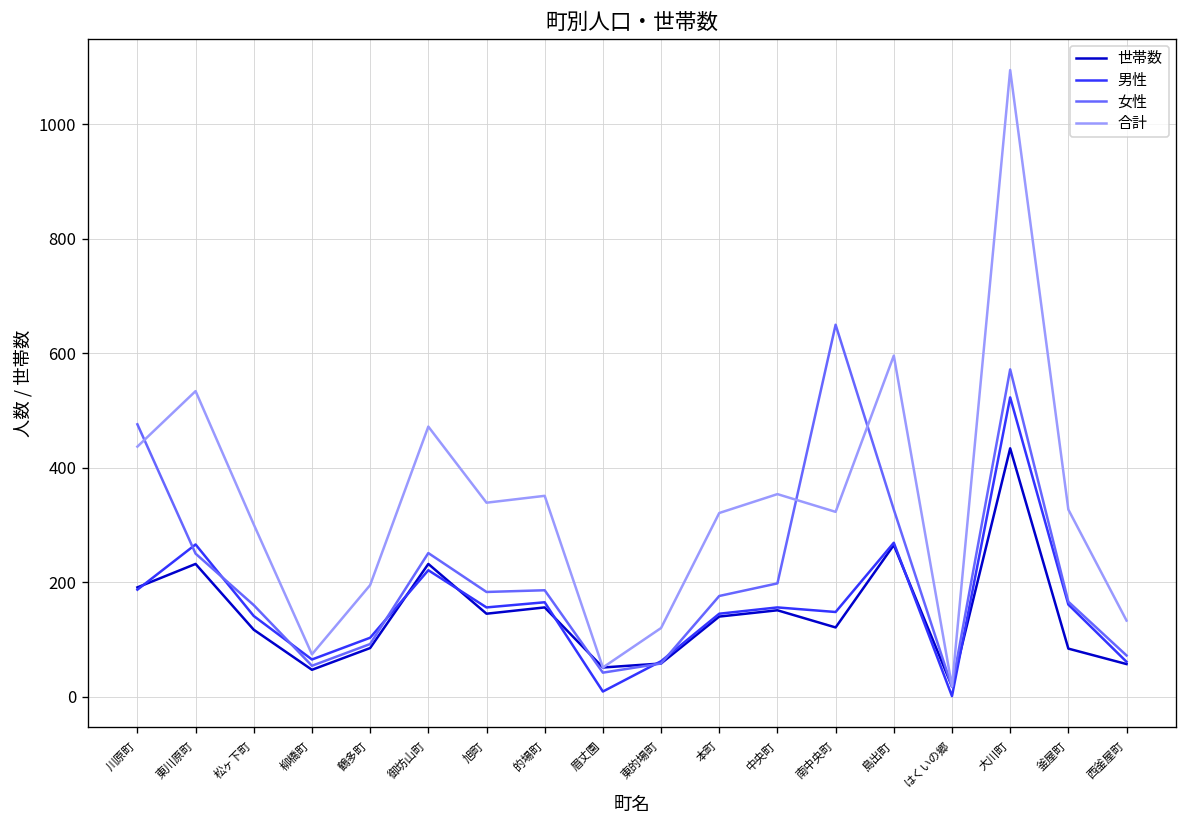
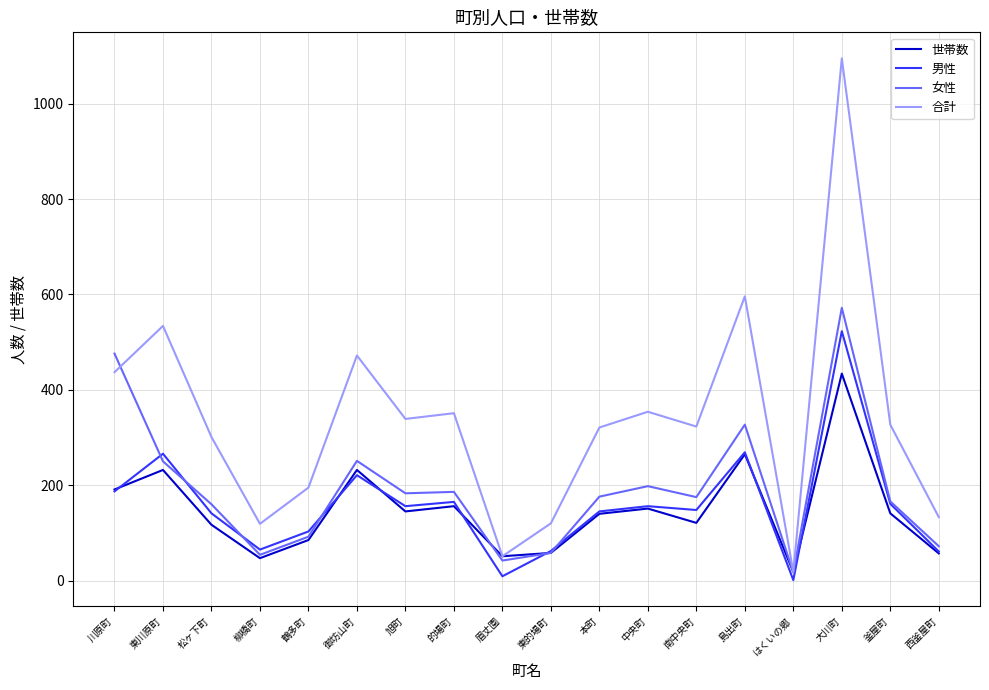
  {
    "世帯数": {
      "東川原町": 230,
      "松ヶ下町": 120,
      "柳橋町": 50,
      "鶴多町": 90,
      "御坊山町": 230,
      "旭町": 150,
      "的場町": 160,
      "南中央町": 120,
      "大川町": 430,
-     "釜屋町": 80
+     "釜屋町": 140
    },
    "男性": {
      "東川原町": 270,
      "松ヶ下町": 140,
      "柳橋町": 70,
      "鶴多町": 100,
      "御坊山町": 220,
      "旭町": 160,
      "的場町": 170,
      "眉丈園": 10,
      "南中央町": 150,
      "はくいの郷": 0,
      "大川町": 520
    },
    "女性": {
      "川原町": 480,
      "東川原町": 250,
      "松ヶ下町": 160,
      "柳橋町": 50,
      "鶴多町": 90,
      "御坊山町": 250,
      "旭町": 180,
      "的場町": 190,
      "眉丈園": 40,
      "本町": 180,
      "中央町": 200,
-     "南中央町": 650,
+     "南中央町": 180,
      "島出町": 330,
      "大川町": 570,
      "西釜屋町": 70
    },
    "合計": {
      "川原町": 440,
      "東川原町": 530,
      "松ヶ下町": 300,
-     "柳橋町": 70,
+     "柳橋町": 120,
      "鶴多町": 200,
      "御坊山町": 470,
      "旭町": 340,
      "的場町": 350,
      "東的場町": 120,
      "本町": 320,
      "中央町": 350,
      "南中央町": 320,
      "島出町": 600,
      "大川町": 1100,
      "釜屋町": 330,
      "西釜屋町": 130
    }
  }
